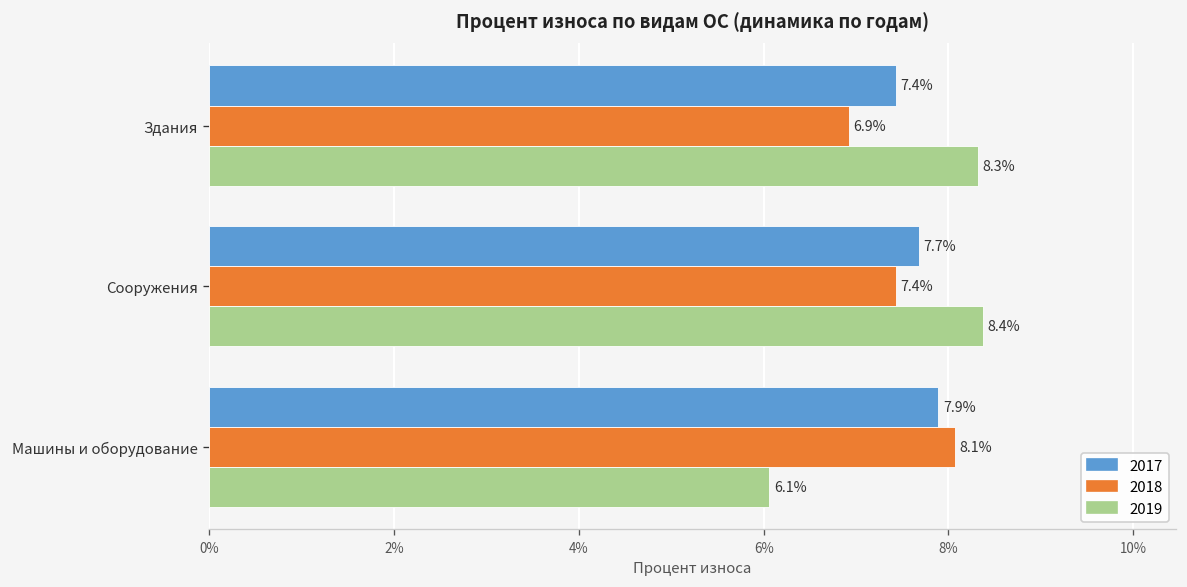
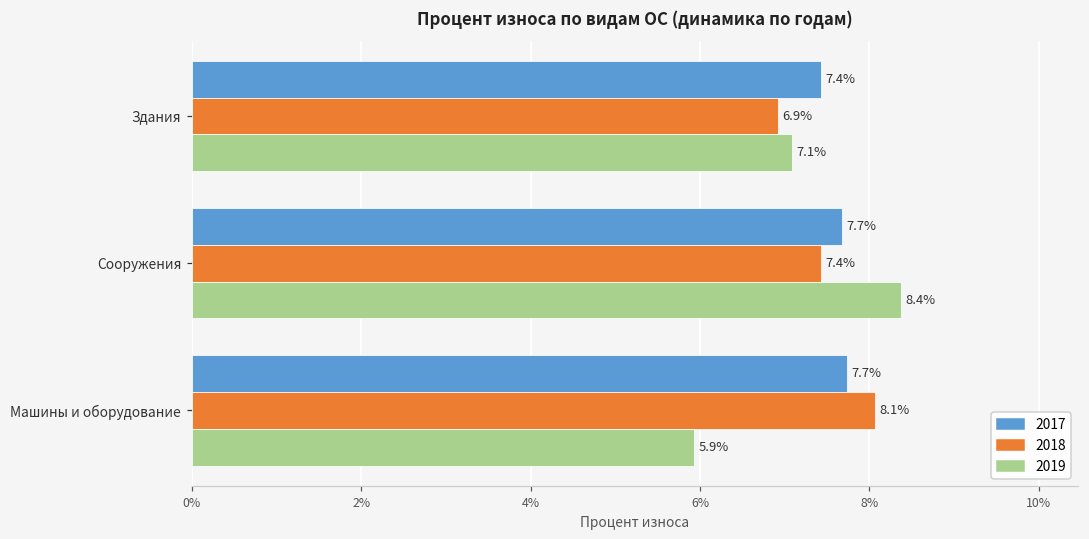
  {
    "2017": {
      "Здания": "7.4%",
      "Сооружения": "7.7%",
-     "Машины и оборудование": "7.9%"
+     "Машины и оборудование": "7.7%"
    },
    "2018": {
      "Здания": "6.9%",
      "Сооружения": "7.4%",
      "Машины и оборудование": "8.1%"
    },
    "2019": {
-     "Здания": "8.3%",
+     "Здания": "7.1%",
      "Сооружения": "8.4%",
-     "Машины и оборудование": "6.1%"
+     "Машины и оборудование": "5.9%"
    }
  }
